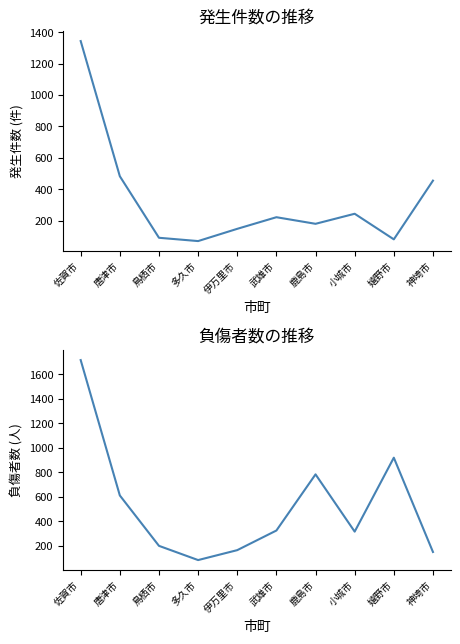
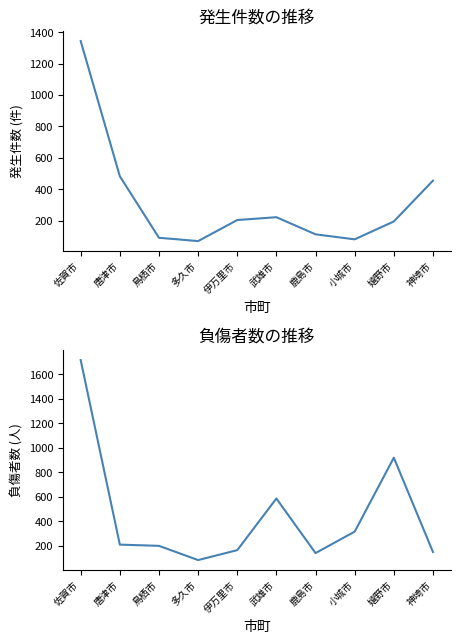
  {
    "発生件数の推移": {
      "佐賀市": 1340,
      "唐津市": 480,
      "鳥栖市": 90,
      "多久市": 70,
-     "伊万里市": 150,
+     "伊万里市": 200,
      "武雄市": 220,
-     "鹿島市": 180,
-     "小城市": 240,
-     "嬉野市": 80,
+     "鹿島市": 110,
+     "小城市": 80,
+     "嬉野市": 200,
      "神埼市": 460
    },
    "負傷者数の推移": {
      "佐賀市": 1720,
-     "唐津市": 610,
+     "唐津市": 210,
      "鳥栖市": 200,
      "多久市": 90,
      "伊万里市": 170,
-     "武雄市": 330,
-     "鹿島市": 780,
+     "武雄市": 590,
+     "鹿島市": 140,
      "小城市": 320,
      "嬉野市": 920,
      "神埼市": 150
    }
  }
